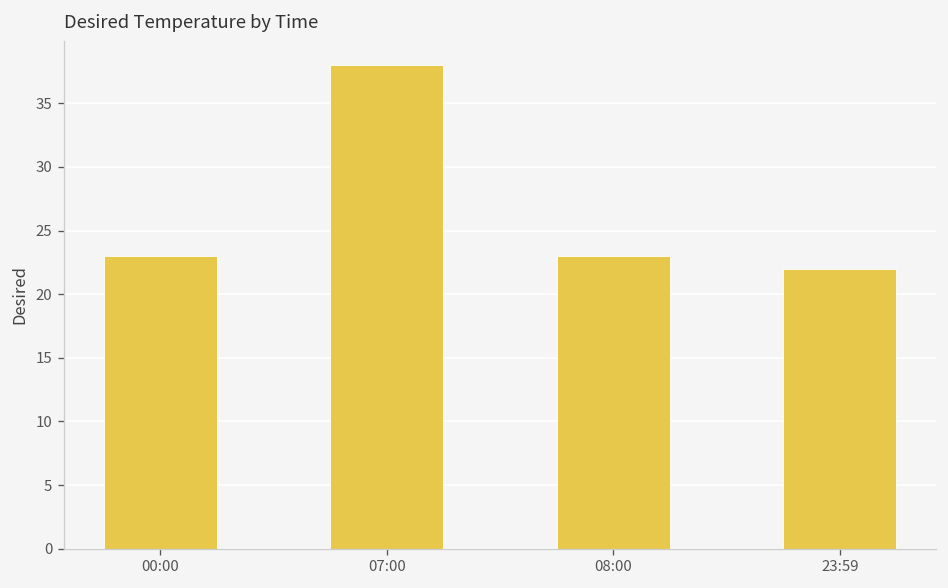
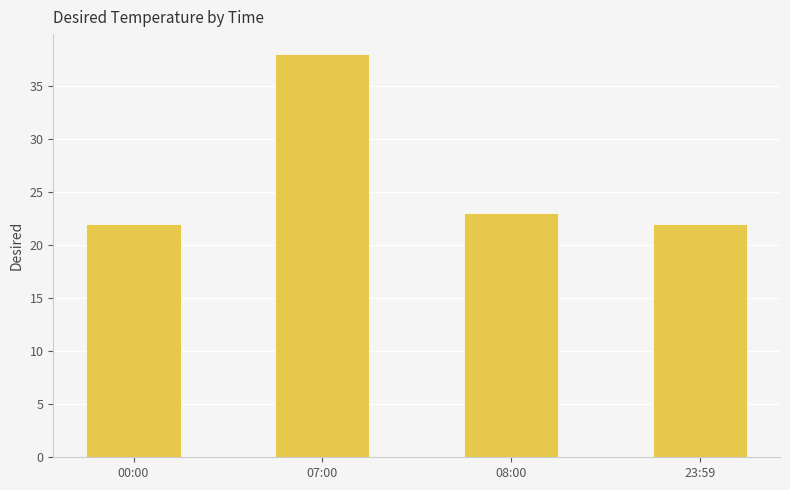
  {
-   "00:00": 23,
+   "00:00": 22,
    "07:00": 38,
    "08:00": 23,
    "23:59": 22
  }
